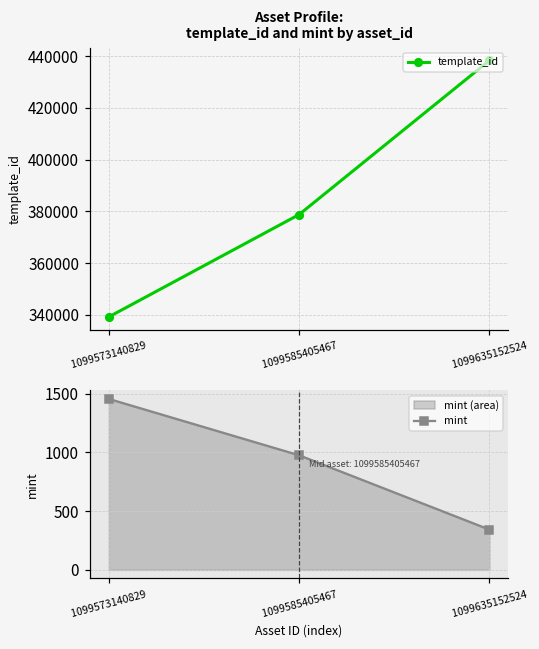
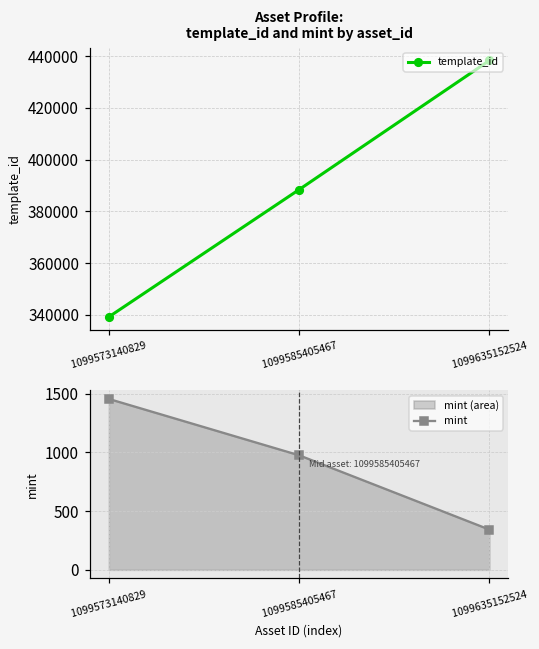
  {
    "Asset Profile: template_id and mint by asset_id": {
      "1099573140829": 339000,
-     "1099585405467": 379000
+     "1099585405467": 388000
    }
  }
